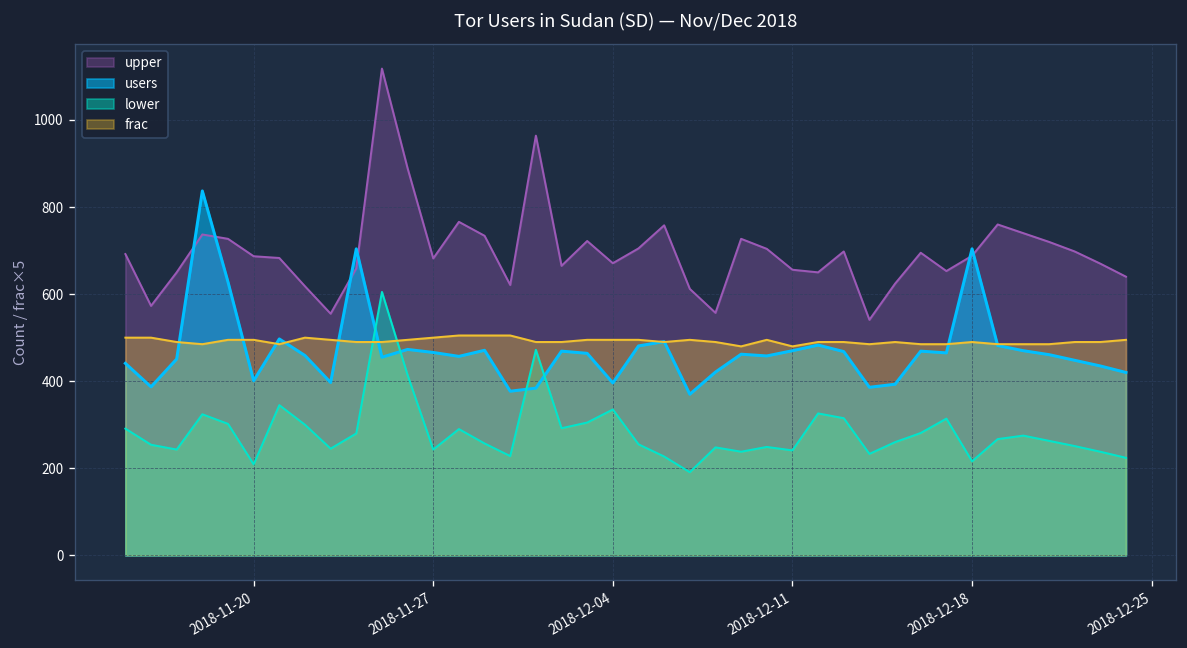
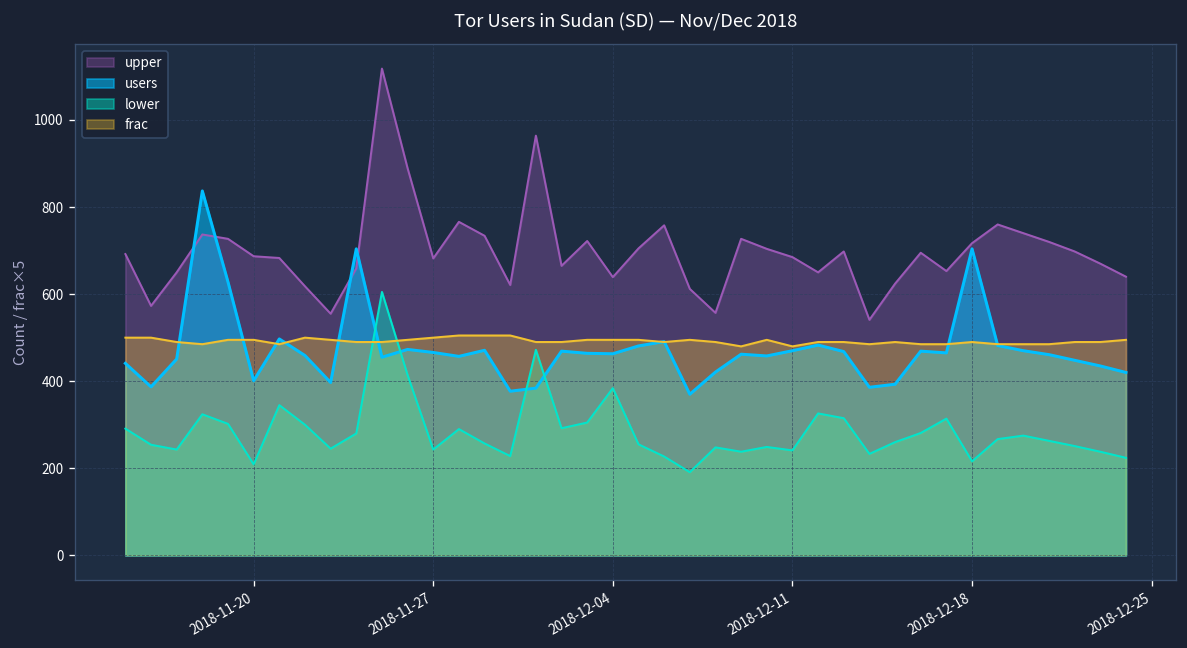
  {
    "upper": {
      "2018-11-20": 690,
      "2018-11-27": 680,
-     "2018-12-04": 670,
-     "2018-12-11": 660,
-     "2018-12-18": 690
+     "2018-12-04": 640,
+     "2018-12-11": 690,
+     "2018-12-18": 720
    },
    "users": {
      "2018-11-20": 400,
      "2018-11-27": 470,
-     "2018-12-04": 400,
+     "2018-12-04": 460,
      "2018-12-11": 470,
      "2018-12-18": 700
    },
    "lower": {
      "2018-11-20": 210,
      "2018-11-27": 240,
-     "2018-12-04": 340,
+     "2018-12-04": 380,
      "2018-12-11": 240,
      "2018-12-18": 220
    },
    "frac": {
      "2018-11-20": 500,
      "2018-11-27": 500,
      "2018-12-04": 500,
      "2018-12-11": 480,
      "2018-12-18": 490
    }
  }
